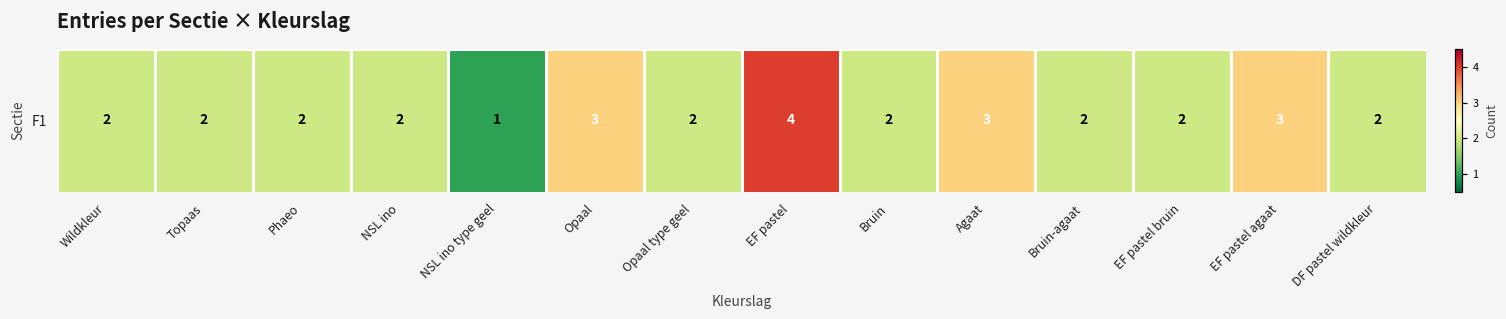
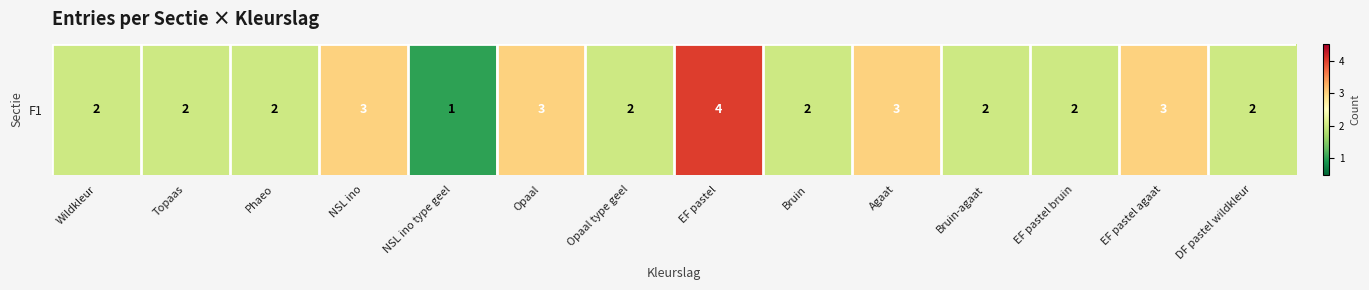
  {
    "F1": {
      "Wildkleur": 2,
      "Topaas": 2,
      "Phaeo": 2,
-     "NSL ino": 2,
+     "NSL ino": 3,
      "NSL ino type geel": 1,
      "Opaal": 3,
      "Opaal type geel": 2,
      "EF pastel": 4,
      "Bruin": 2,
      "Agaat": 3,
      "Bruin-agaat": 2,
      "EF pastel bruin": 2,
      "EF pastel agaat": 3,
      "DF pastel wildkleur": 2
    }
  }
